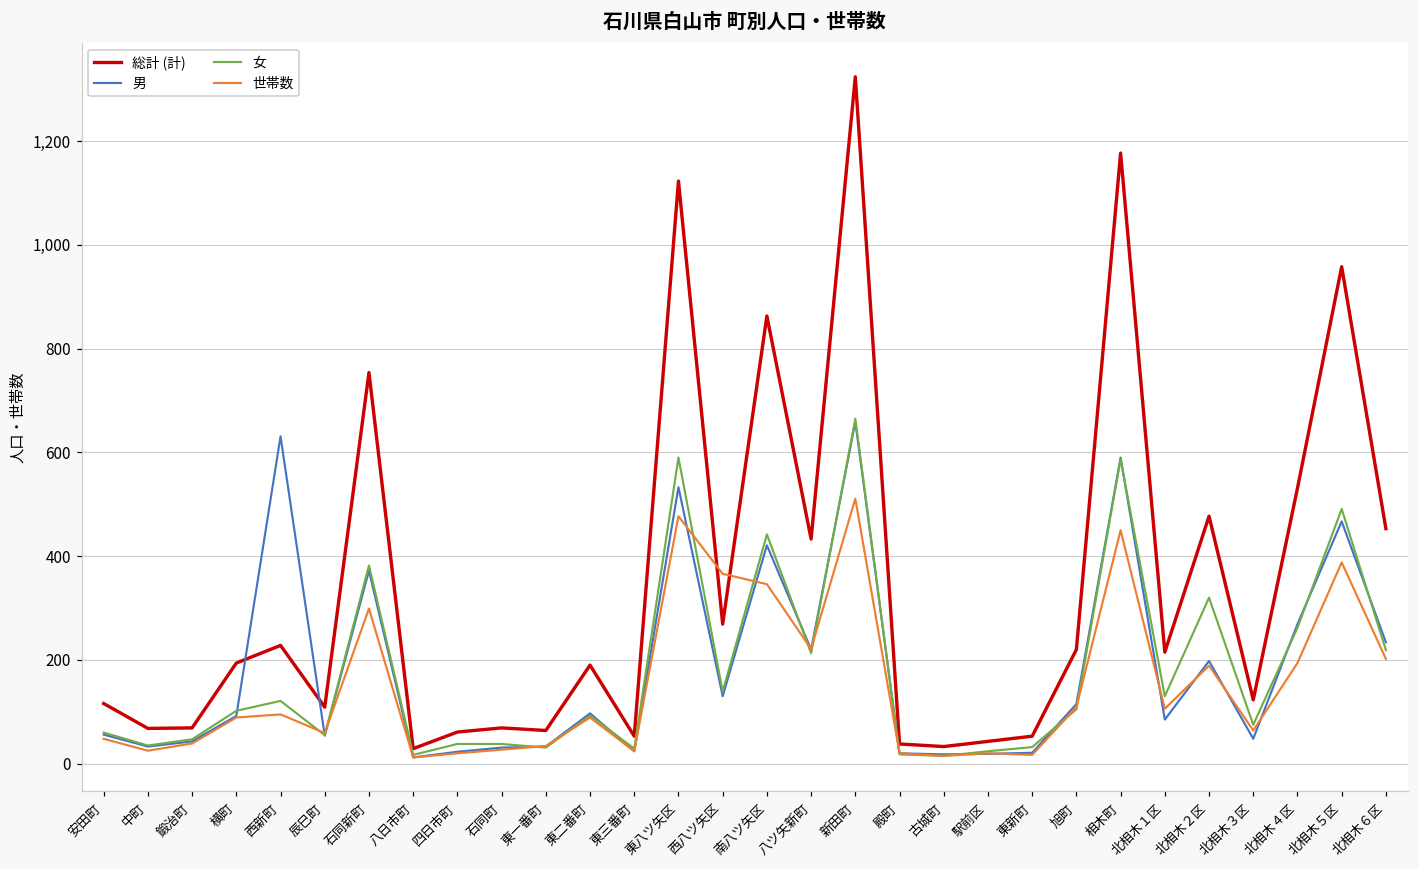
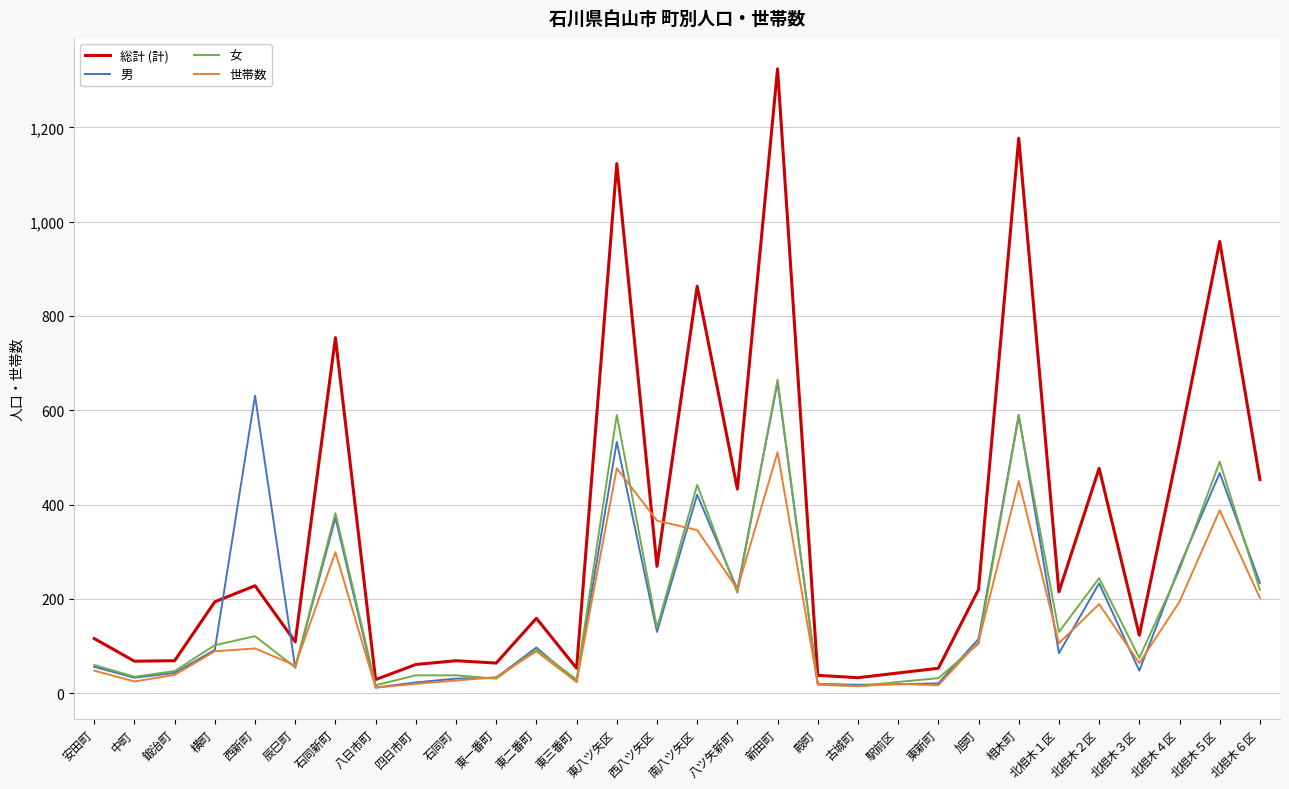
  {
    "総計 (計)": {
      "安田町": "120",
      "中町": "70",
      "鍛治町": "70",
      "横町": "190",
      "西新町": "230",
      "辰巳町": "110",
      "石同新町": "750",
      "八日市町": "30",
      "四日市町": "60",
      "石同町": "70",
      "東一番町": "60",
-     "東二番町": "190",
+     "東二番町": "160",
      "東三番町": "50",
      "東八ツ矢区": "1,120",
      "西八ツ矢区": "270",
      "南八ツ矢区": "860",
      "八ツ矢新町": "430",
      "新田町": "1,320",
      "殿町": "40",
      "古城町": "30",
      "駅前区": "40",
      "東新町": "50",
      "旭町": "220",
      "相木町": "1,180",
      "北相木１区": "220",
      "北相木２区": "480",
      "北相木３区": "120",
      "北相木４区": "530",
      "北相木５区": "960",
      "北相木６区": "450"
    },
    "男": {
      "西新町": "630",
      "石同新町": "370",
      "東八ツ矢区": "530",
      "西八ツ矢区": "130",
      "南八ツ矢区": "420",
      "新田町": "660",
      "旭町": "120",
      "北相木１区": "90",
-     "北相木２区": "200",
+     "北相木２区": "230",
      "北相木３区": "50",
      "北相木４区": "270",
      "北相木５区": "470",
      "北相木６区": "230"
    },
    "女": {
      "横町": "100",
      "西新町": "120",
      "石同新町": "380",
      "四日市町": "40",
      "石同町": "40",
      "東八ツ矢区": "590",
      "西八ツ矢区": "140",
      "南八ツ矢区": "440",
      "八ツ矢新町": "210",
      "新田町": "670",
      "東新町": "30",
      "北相木１区": "130",
-     "北相木２区": "320",
+     "北相木２区": "240",
      "北相木３区": "80",
      "北相木４区": "260",
      "北相木５区": "490",
      "北相木６区": "220"
    },
    "世帯数": {
      "安田町": "50",
      "中町": "30",
      "西新町": "100",
      "石同新町": "300",
      "東八ツ矢区": "480",
      "西八ツ矢区": "370",
      "南八ツ矢区": "350",
      "新田町": "510",
      "相木町": "450",
      "北相木１区": "110",
      "北相木２区": "190",
      "北相木３区": "60",
      "北相木４区": "190",
      "北相木５区": "390",
      "北相木６区": "200"
    }
  }
